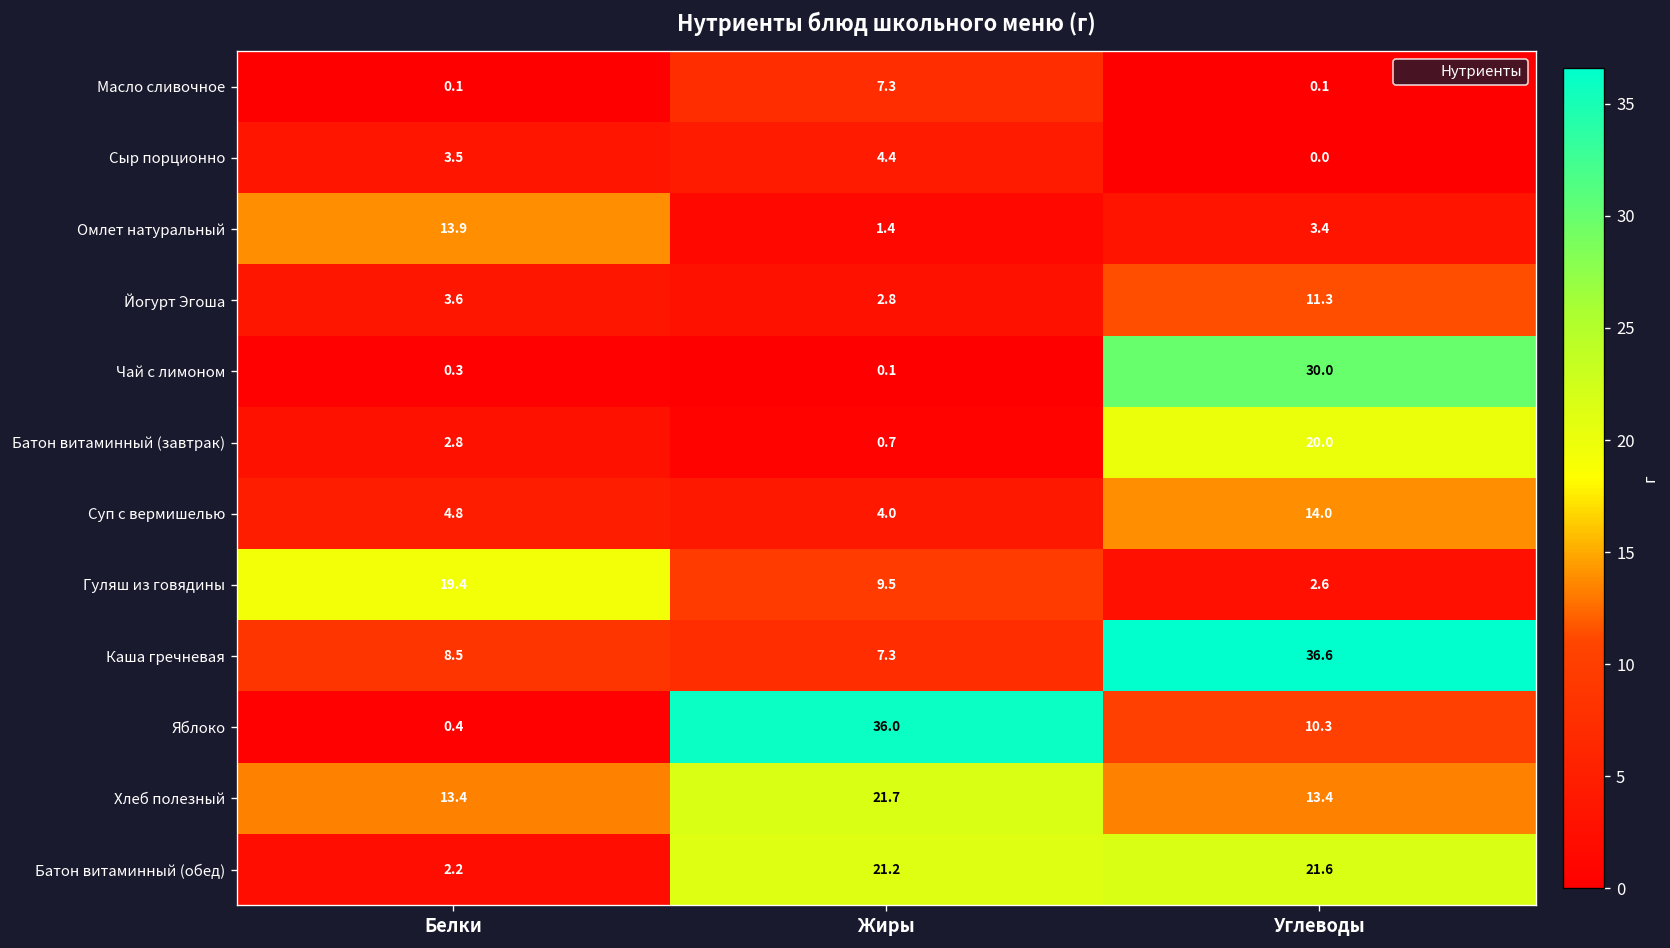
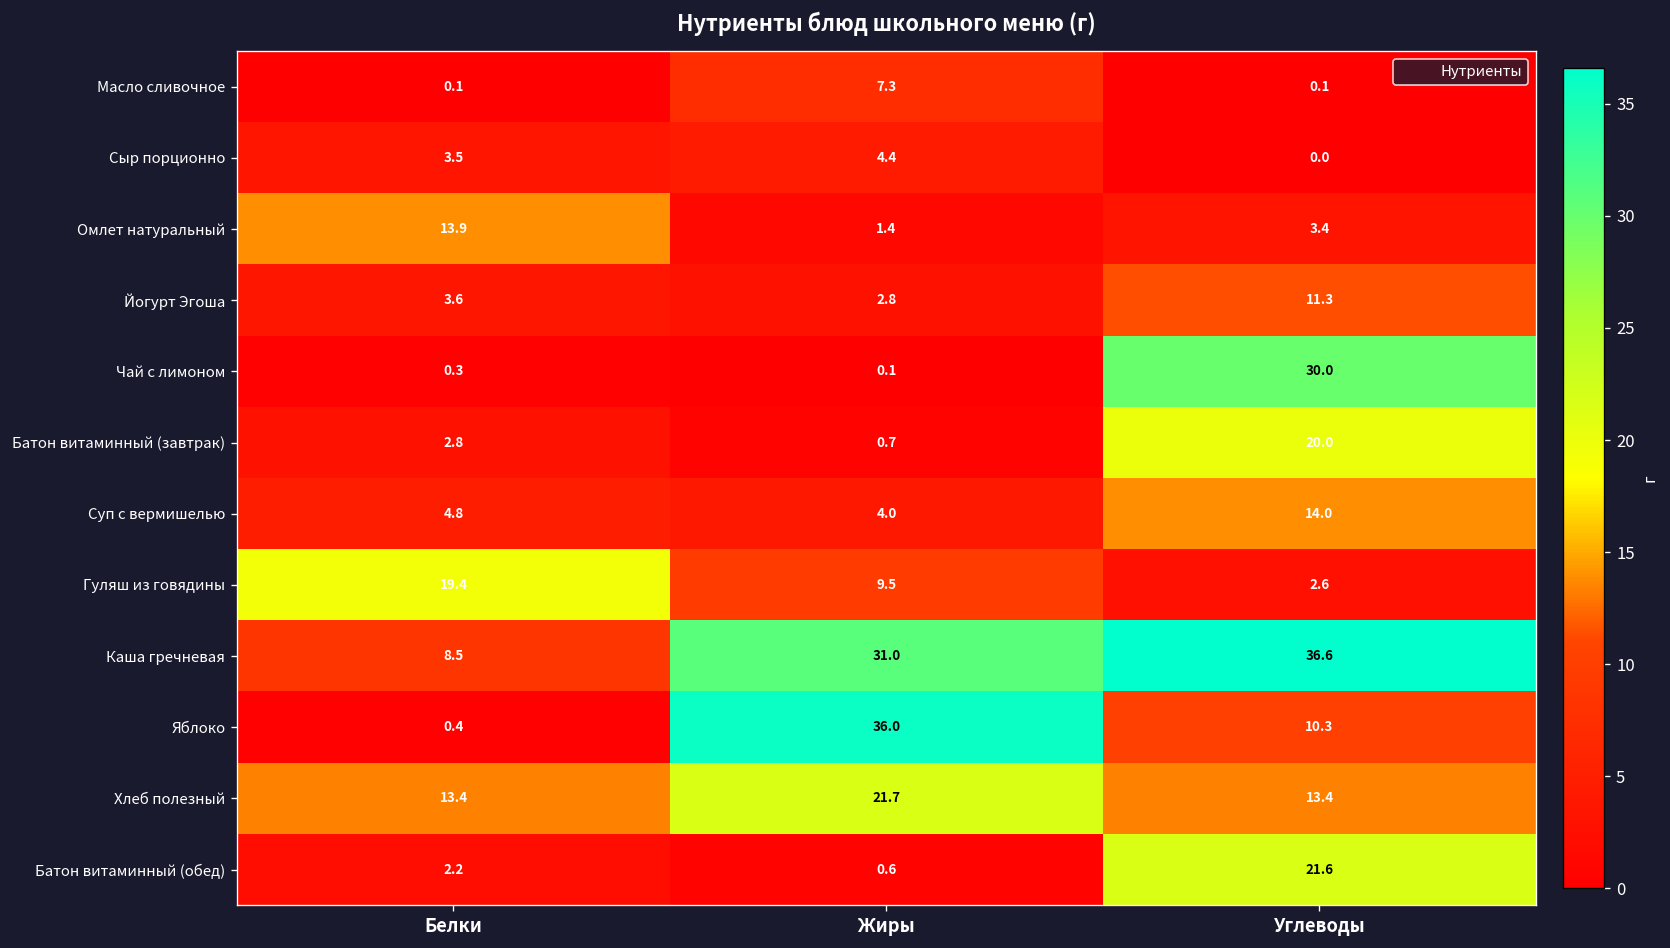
  {
    "Масло сливочное": {
      "Белки": 0.1,
      "Жиры": 7.3,
      "Углеводы": 0.1
    },
    "Сыр порционно": {
      "Белки": 3.5,
      "Жиры": 4.4,
      "Углеводы": 0.0
    },
    "Омлет натуральный": {
      "Белки": 13.9,
      "Жиры": 1.4,
      "Углеводы": 3.4
    },
    "Йогурт Эгоша": {
      "Белки": 3.6,
      "Жиры": 2.8,
      "Углеводы": 11.3
    },
    "Чай с лимоном": {
      "Белки": 0.3,
      "Жиры": 0.1,
      "Углеводы": 30.0
    },
    "Батон витаминный (завтрак)": {
      "Белки": 2.8,
      "Жиры": 0.7,
      "Углеводы": 20.0
    },
    "Суп с вермишелью": {
      "Белки": 4.8,
      "Жиры": 4.0,
      "Углеводы": 14.0
    },
    "Гуляш из говядины": {
      "Белки": 19.4,
      "Жиры": 9.5,
      "Углеводы": 2.6
    },
    "Каша гречневая": {
      "Белки": 8.5,
-     "Жиры": 7.3,
+     "Жиры": 31.0,
      "Углеводы": 36.6
    },
    "Яблоко": {
      "Белки": 0.4,
      "Жиры": 36.0,
      "Углеводы": 10.3
    },
    "Хлеб полезный": {
      "Белки": 13.4,
      "Жиры": 21.7,
      "Углеводы": 13.4
    },
    "Батон витаминный (обед)": {
      "Белки": 2.2,
-     "Жиры": 21.2,
+     "Жиры": 0.6,
      "Углеводы": 21.6
    }
  }
